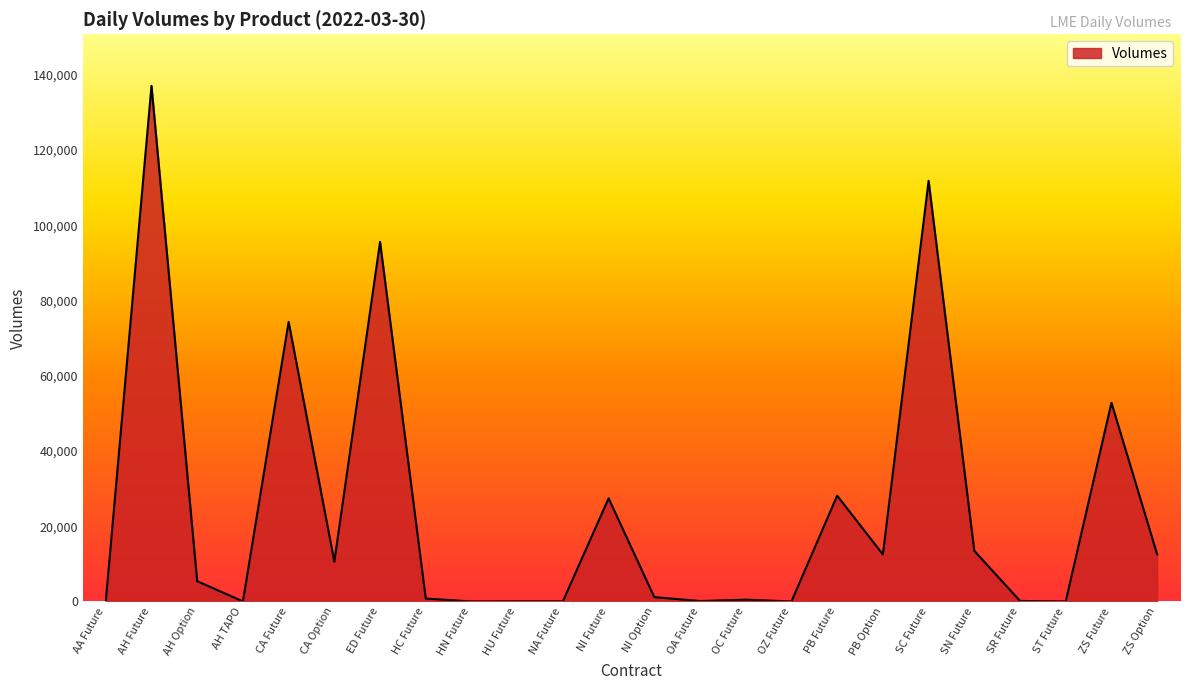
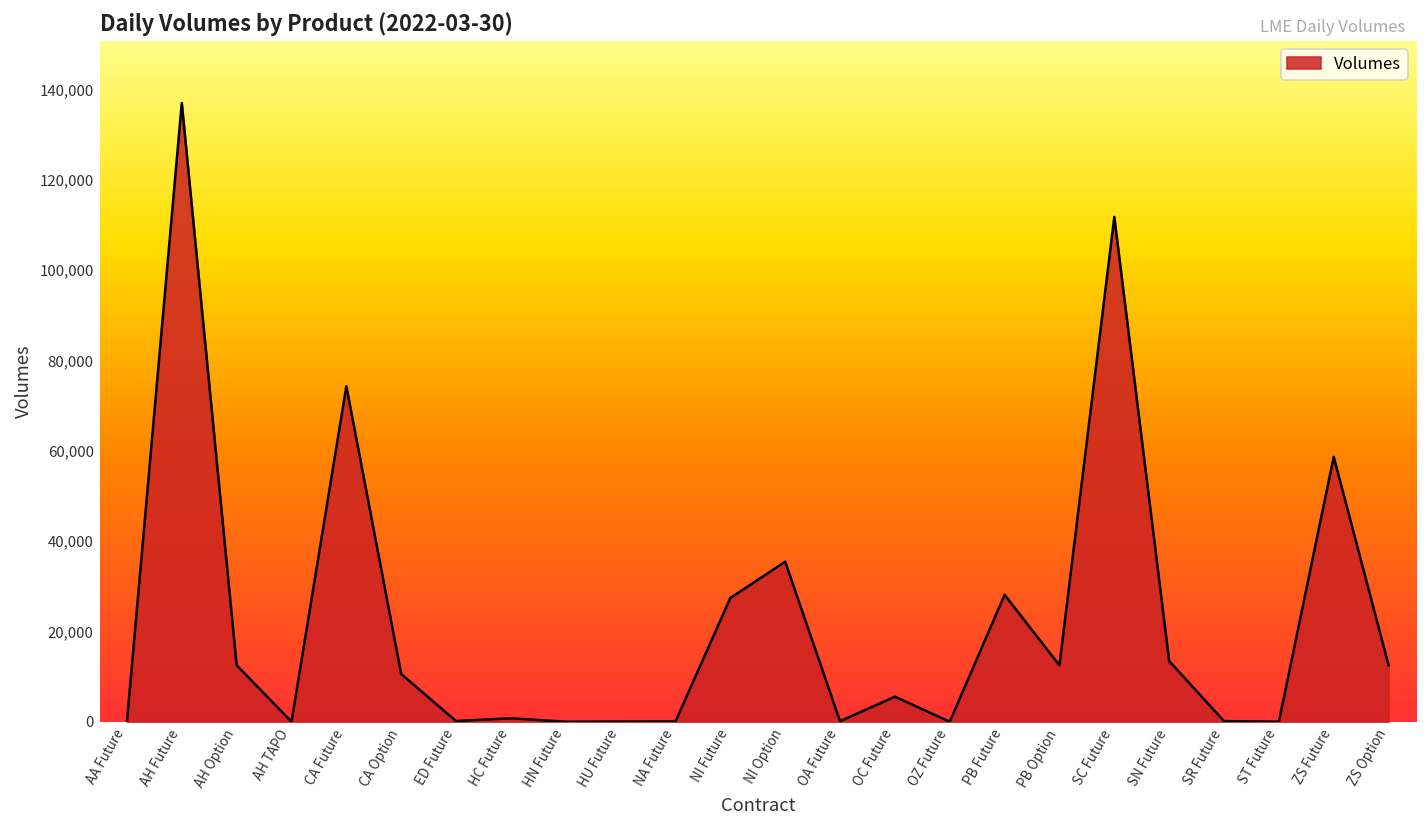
  {
    "AA Future": "0",
    "AH Future": "137,000",
-   "AH Option": "5,000",
+   "AH Option": "13,000",
    "AH TAPO": "0",
    "CA Future": "74,000",
    "CA Option": "11,000",
-   "ED Future": "96,000",
+   "ED Future": "0",
    "HC Future": "1,000",
    "HN Future": "0",
    "HU Future": "0",
    "NA Future": "0",
    "NI Future": "27,000",
-   "NI Option": "1,000",
+   "NI Option": "35,000",
    "OA Future": "0",
-   "OC Future": "0",
+   "OC Future": "6,000",
    "OZ Future": "0",
    "PB Future": "28,000",
    "PB Option": "12,000",
    "SC Future": "112,000",
    "SN Future": "13,000",
    "SR Future": "0",
    "ST Future": "0",
-   "ZS Future": "53,000",
+   "ZS Future": "59,000",
    "ZS Option": "13,000"
  }
